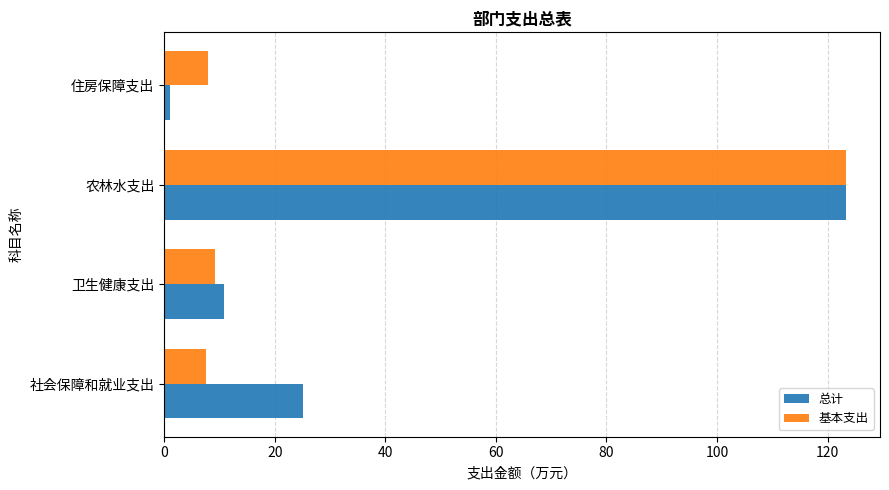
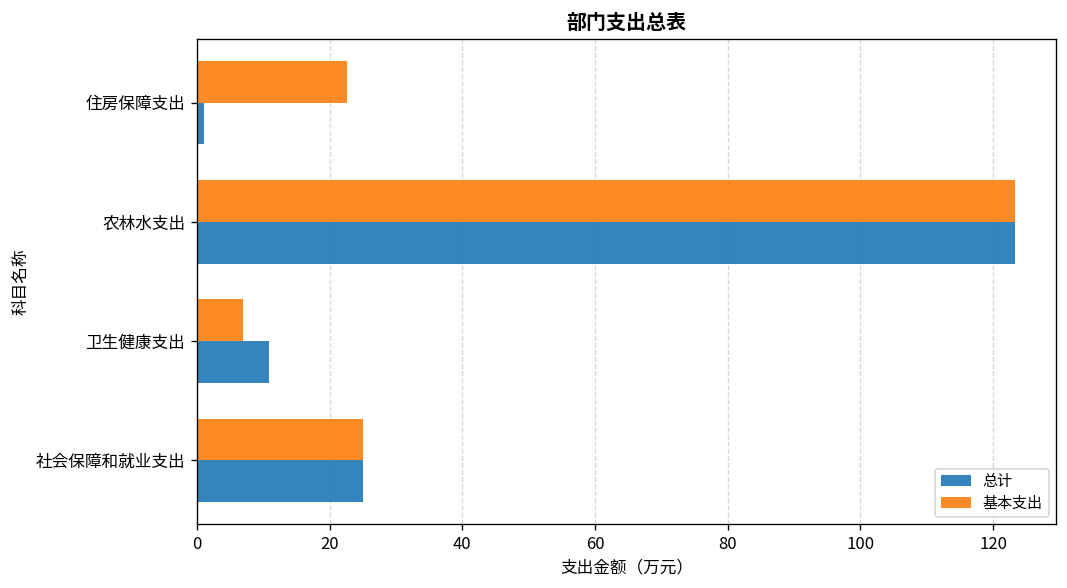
  {
    "总计": {
      "住房保障支出": 1,
      "农林水支出": 123,
      "卫生健康支出": 11,
      "社会保障和就业支出": 25
    },
    "基本支出": {
-     "住房保障支出": 8,
+     "住房保障支出": 23,
      "农林水支出": 123,
-     "卫生健康支出": 9,
-     "社会保障和就业支出": 8
+     "卫生健康支出": 7,
+     "社会保障和就业支出": 25
    }
  }
